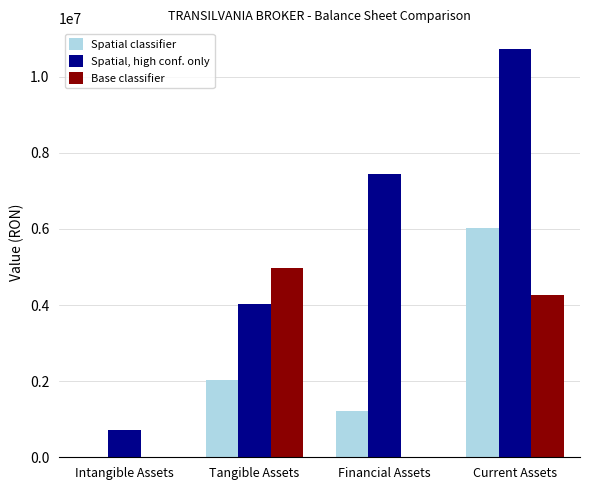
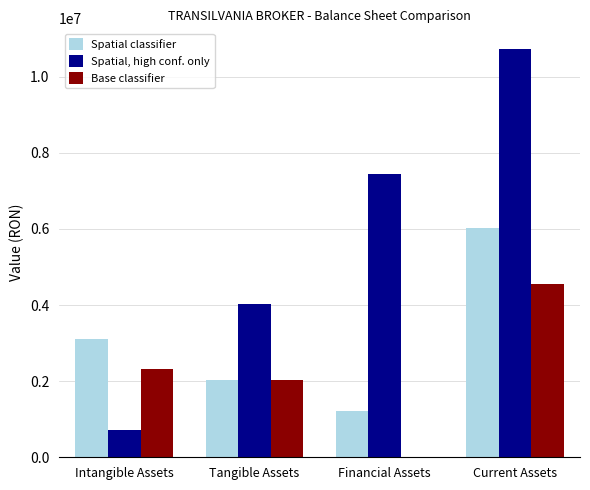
  {
    "Spatial classifier": {
-     "Intangible Assets": 0,
+     "Intangible Assets": 3100000,
      "Tangible Assets": 2000000,
      "Financial Assets": 1200000,
      "Current Assets": 6000000
    },
    "Spatial, high conf. only": {
      "Intangible Assets": 700000,
      "Tangible Assets": 4000000,
      "Financial Assets": 7400000,
      "Current Assets": 10700000
    },
    "Base classifier": {
-     "Intangible Assets": 0,
-     "Tangible Assets": 5000000,
-     "Current Assets": 4300000
+     "Intangible Assets": 2300000,
+     "Tangible Assets": 2000000,
+     "Current Assets": 4600000
    }
  }
